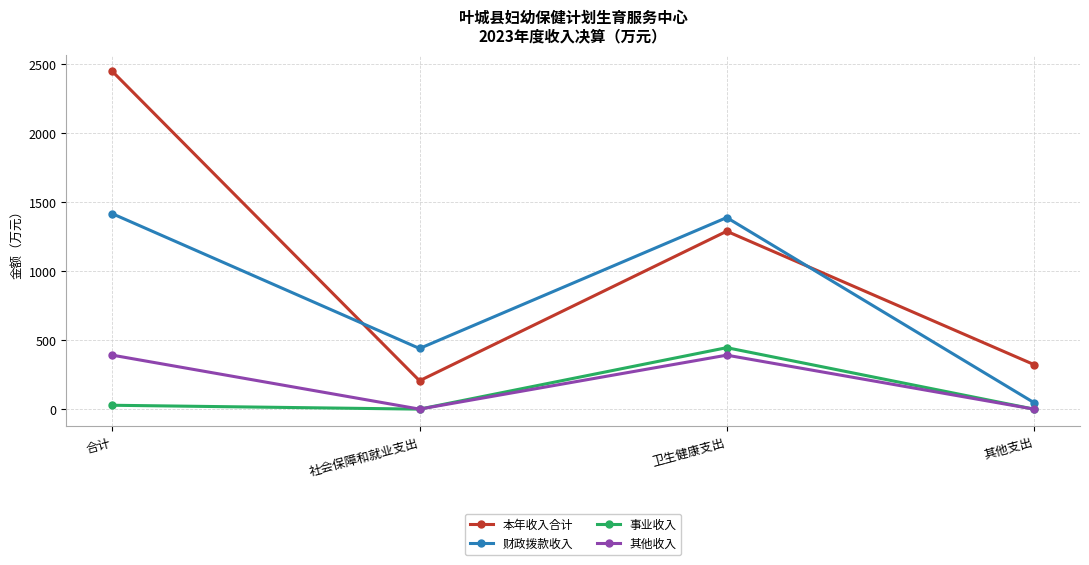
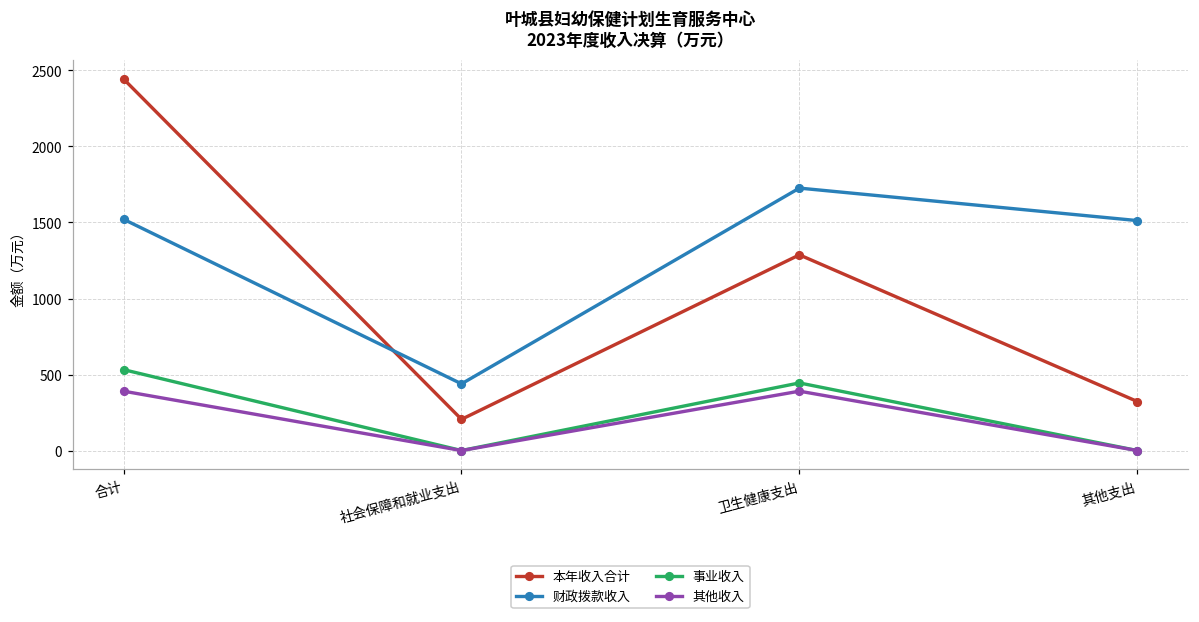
  {
    "本年收入合计": {
      "合计": 2440,
      "社会保障和就业支出": 210,
      "卫生健康支出": 1290,
      "其他支出": 320
    },
    "财政拨款收入": {
-     "合计": 1410,
+     "合计": 1520,
      "社会保障和就业支出": 440,
-     "卫生健康支出": 1390,
-     "其他支出": 50
+     "卫生健康支出": 1730,
+     "其他支出": 1510
    },
    "事业收入": {
-     "合计": 30,
+     "合计": 530,
      "卫生健康支出": 440
    },
    "其他收入": {
      "合计": 390,
      "卫生健康支出": 390
    }
  }
